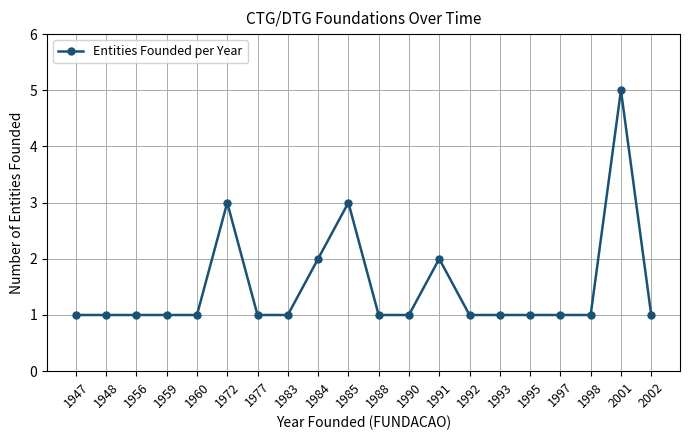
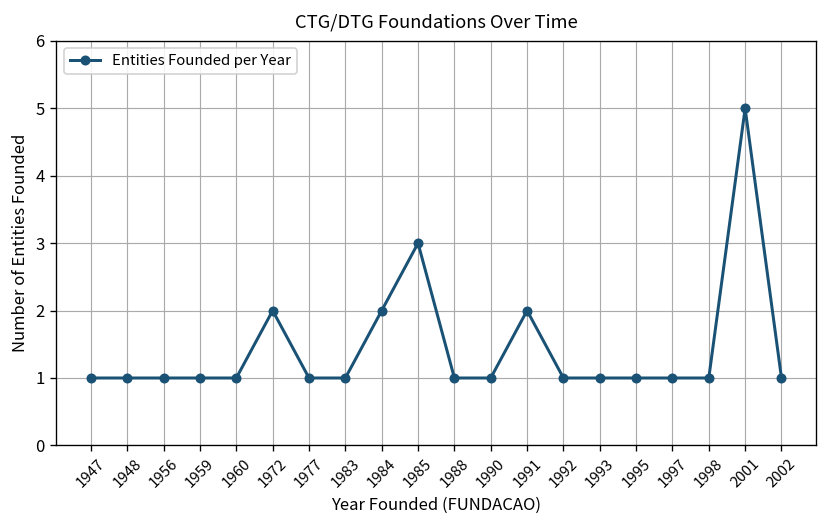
  {
    "1947": 1,
    "1948": 1,
    "1956": 1,
    "1959": 1,
    "1960": 1,
-   "1972": 3,
+   "1972": 2,
    "1977": 1,
    "1983": 1,
    "1984": 2,
    "1985": 3,
    "1988": 1,
    "1990": 1,
    "1991": 2,
    "1992": 1,
    "1993": 1,
    "1995": 1,
    "1997": 1,
    "1998": 1,
    "2001": 5,
    "2002": 1
  }
